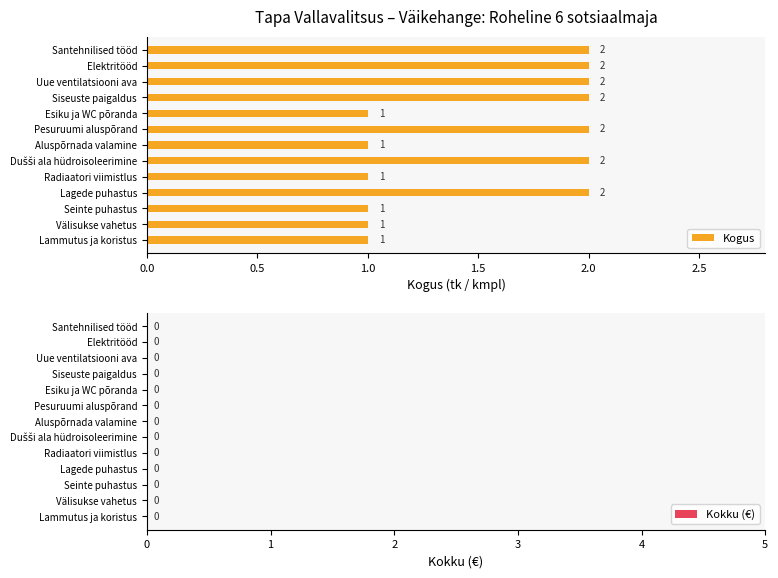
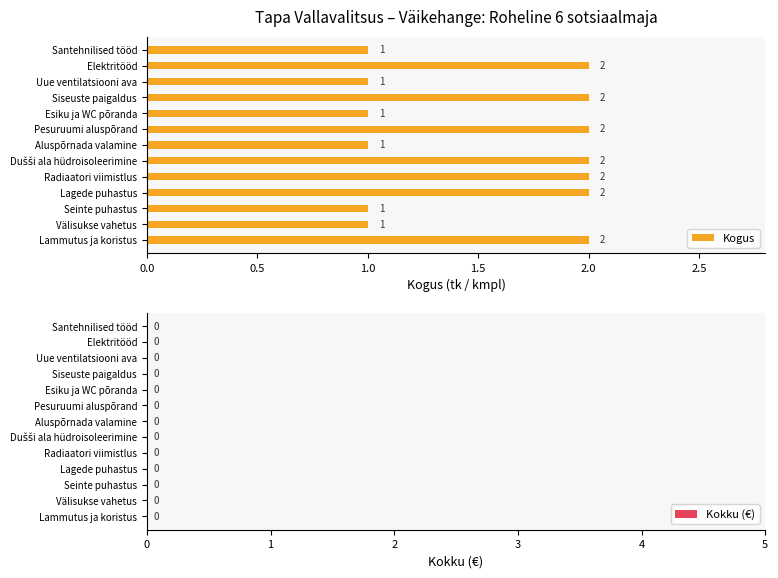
  {
    "Tapa Vallavalitsus – Väikehange: Roheline 6 sotsiaalmaja": {
-     "Santehnilised tööd": 2,
+     "Santehnilised tööd": 1,
      "Elektritööd": 2,
-     "Uue ventilatsiooni ava": 2,
+     "Uue ventilatsiooni ava": 1,
      "Siseuste paigaldus": 2,
      "Esiku ja WC põranda": 1,
      "Pesuruumi aluspõrand": 2,
      "Aluspõrnada valamine": 1,
      "Dušši ala hüdroisoleerimine": 2,
-     "Radiaatori viimistlus": 1,
+     "Radiaatori viimistlus": 2,
      "Lagede puhastus": 2,
      "Seinte puhastus": 1,
      "Välisukse vahetus": 1,
-     "Lammutus ja koristus": 1
+     "Lammutus ja koristus": 2
    }
  }
